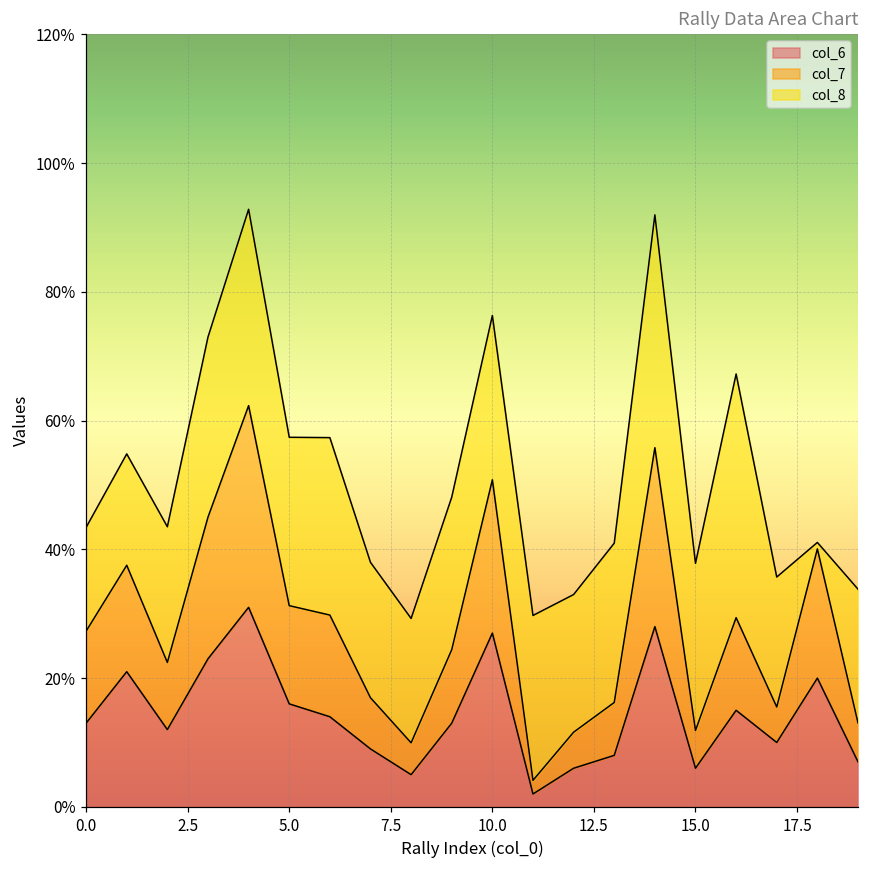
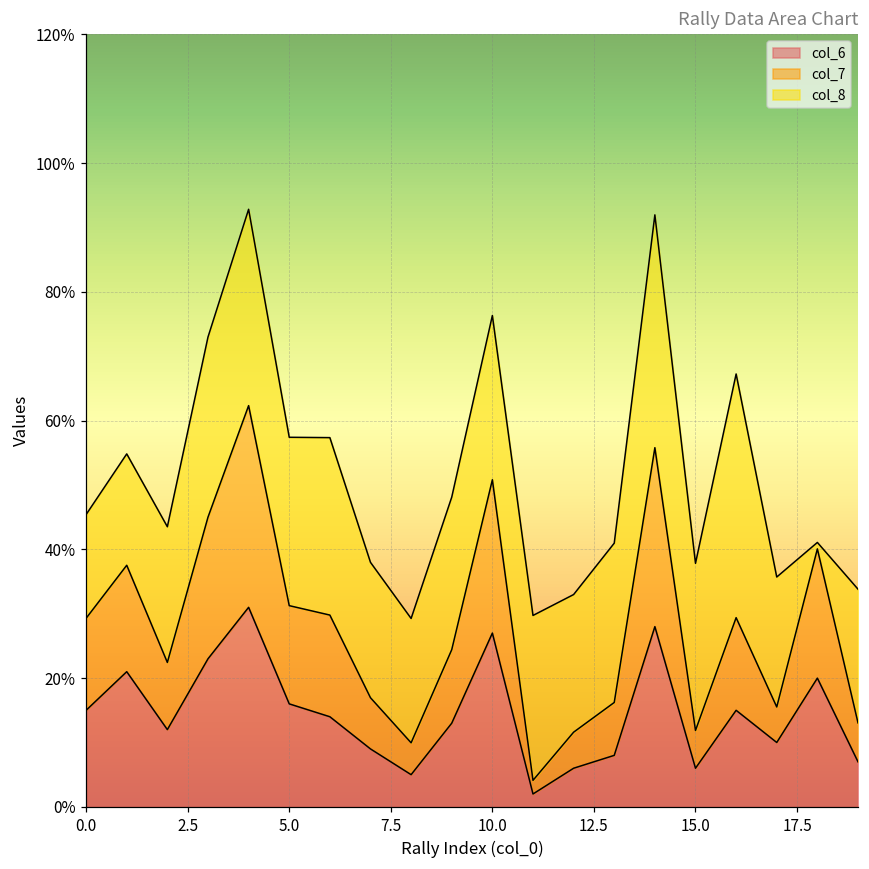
  {
    "col_6": {
-     "0.0": "13%",
+     "0.0": "15%",
      "5.0": "16%",
      "10.0": "27%",
      "15.0": "6%"
    }
  }
